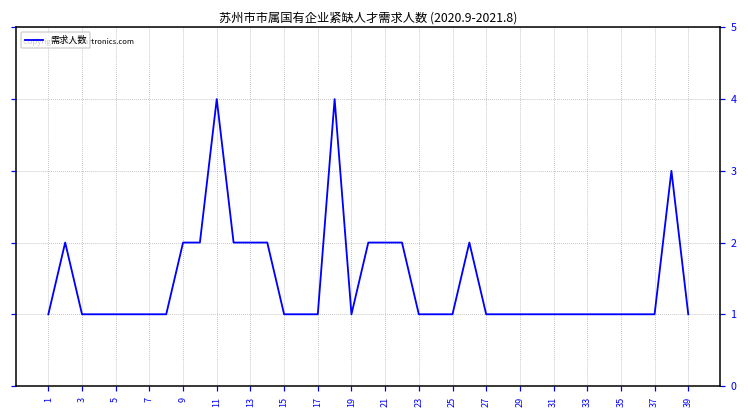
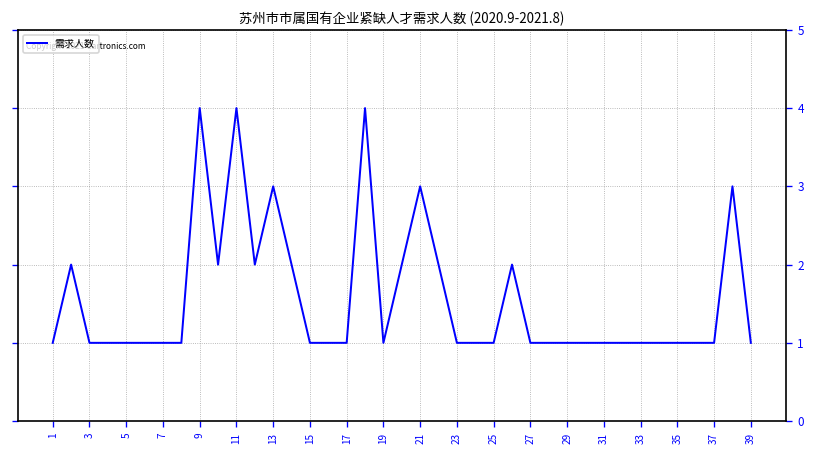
  {
    "1": 1,
    "3": 1,
    "5": 1,
    "7": 1,
-   "9": 2,
+   "9": 4,
    "11": 4,
-   "13": 2,
+   "13": 3,
    "15": 1,
    "17": 1,
    "19": 1,
-   "21": 2,
+   "21": 3,
    "23": 1,
    "25": 1,
    "27": 1,
    "29": 1,
    "31": 1,
    "33": 1,
    "35": 1,
    "37": 1,
    "39": 1
  }
